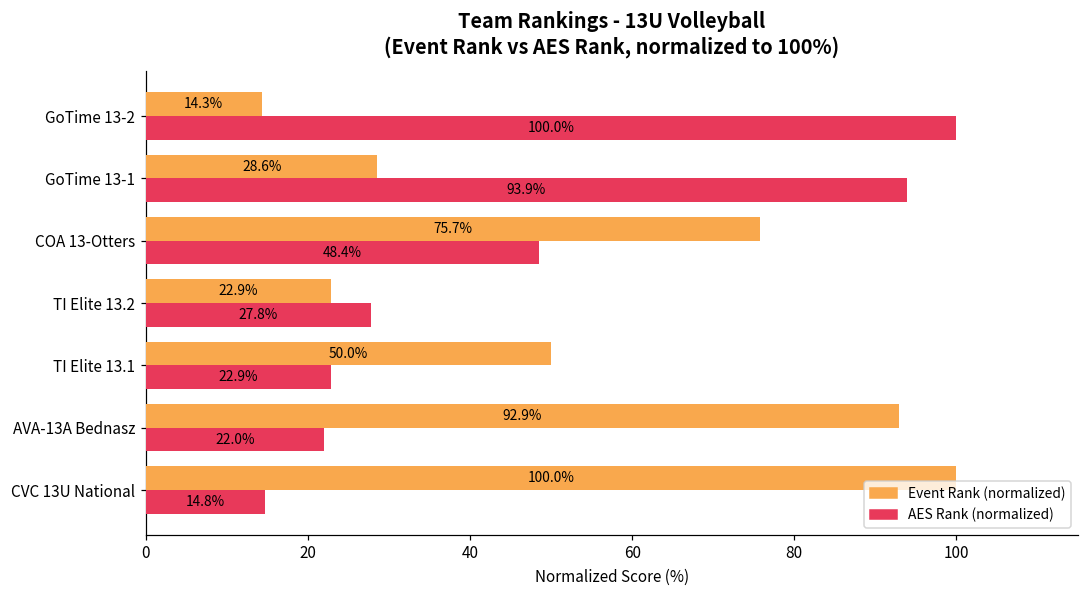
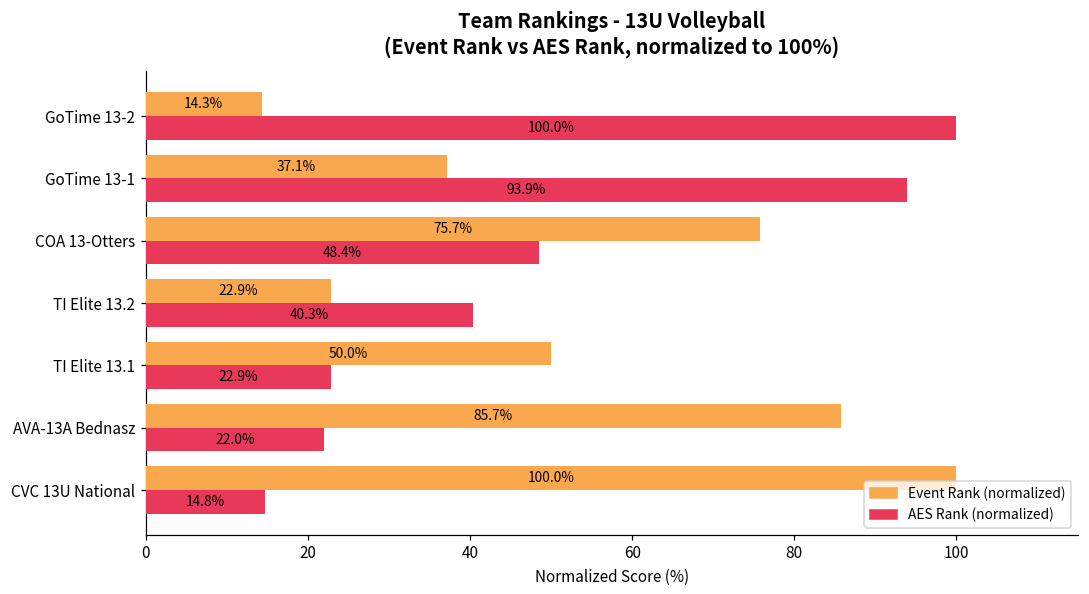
  {
    "Event Rank (normalized)": {
      "GoTime 13-2": "14.3%",
-     "GoTime 13-1": "28.6%",
+     "GoTime 13-1": "37.1%",
      "COA 13-Otters": "75.7%",
      "TI Elite 13.2": "22.9%",
      "TI Elite 13.1": "50.0%",
-     "AVA-13A Bednasz": "92.9%",
+     "AVA-13A Bednasz": "85.7%",
      "CVC 13U National": "100.0%"
    },
    "AES Rank (normalized)": {
      "GoTime 13-2": "100.0%",
      "GoTime 13-1": "93.9%",
      "COA 13-Otters": "48.4%",
-     "TI Elite 13.2": "27.8%",
+     "TI Elite 13.2": "40.3%",
      "TI Elite 13.1": "22.9%",
      "AVA-13A Bednasz": "22.0%",
      "CVC 13U National": "14.8%"
    }
  }
